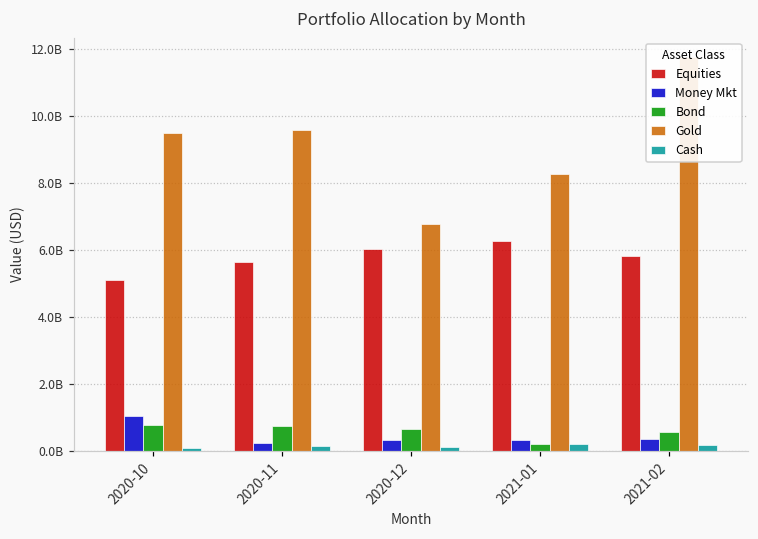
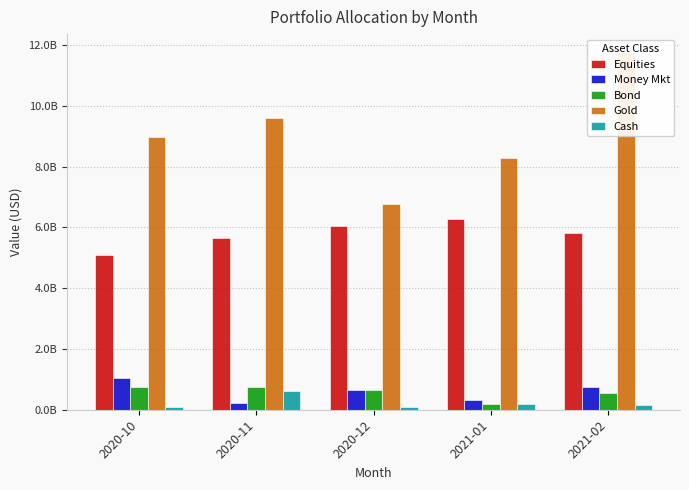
  {
    "Equities": {
      "2020-10": 5100000000,
      "2020-11": 5600000000,
      "2020-12": 6000000000,
      "2021-01": 6300000000,
      "2021-02": 5800000000
    },
    "Money Mkt": {
      "2020-10": 1000000000,
      "2020-11": 200000000,
-     "2020-12": 300000000,
+     "2020-12": 700000000,
      "2021-01": 300000000,
-     "2021-02": 400000000
+     "2021-02": 800000000
    },
    "Bond": {
      "2020-10": 800000000,
      "2020-11": 800000000,
      "2020-12": 700000000,
      "2021-01": 200000000,
      "2021-02": 500000000
    },
    "Gold": {
-     "2020-10": 9500000000,
+     "2020-10": 9000000000,
      "2020-11": 9600000000,
      "2020-12": 6800000000,
      "2021-01": 8300000000
    },
    "Cash": {
      "2020-10": 100000000,
-     "2020-11": 100000000,
+     "2020-11": 600000000,
      "2020-12": 100000000,
      "2021-01": 200000000,
      "2021-02": 200000000
    }
  }
